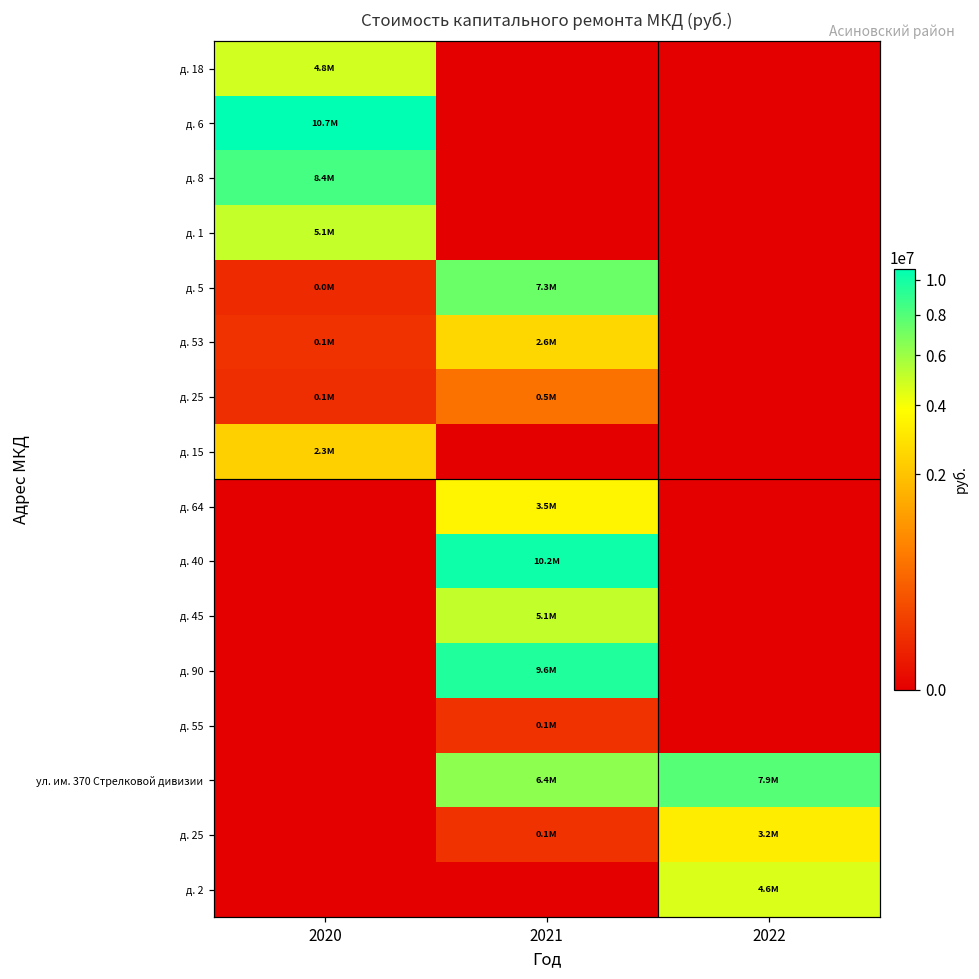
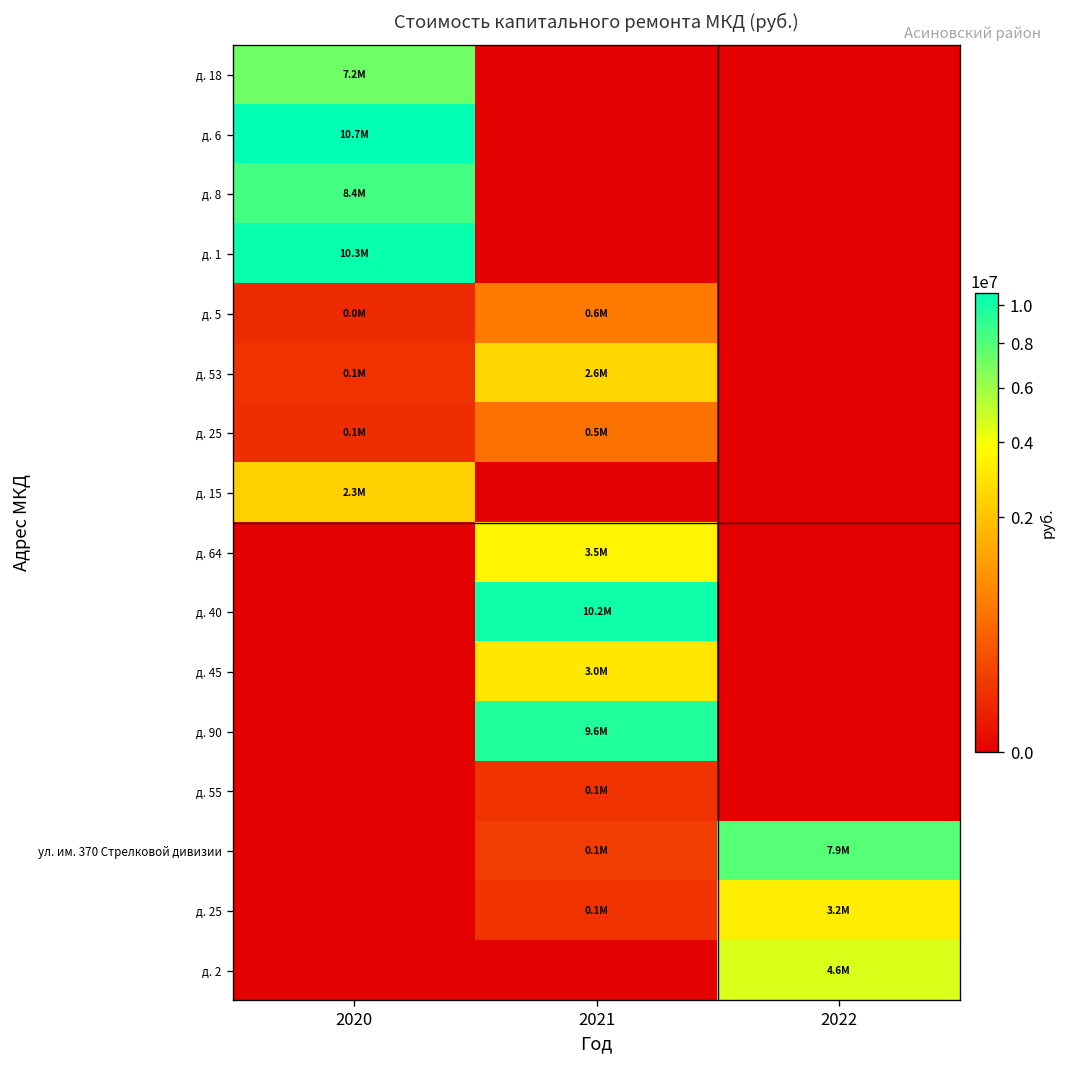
  {
    "д. 18": {
-     "2020": "4.8M"
+     "2020": "7.2M"
    },
    "д. 6": {
      "2020": "10.7M"
    },
    "д. 8": {
      "2020": "8.4M"
    },
    "д. 1": {
-     "2020": "5.1M"
+     "2020": "10.3M"
    },
    "д. 5": {
      "2020": "0.0M",
-     "2021": "7.3M"
+     "2021": "0.6M"
    },
    "д. 53": {
      "2020": "0.1M",
      "2021": "2.6M"
    },
    "д. 15": {
      "2020": "2.3M"
    },
    "д. 64": {
      "2021": "3.5M"
    },
    "д. 40": {
      "2021": "10.2M"
    },
    "д. 45": {
-     "2021": "5.1M"
+     "2021": "3.0M"
    },
    "д. 90": {
      "2021": "9.6M"
    },
    "д. 55": {
      "2021": "0.1M"
    },
    "ул. им. 370 Стрелковой дивизии": {
-     "2021": "6.4M",
+     "2021": "0.1M",
      "2022": "7.9M"
    },
    "д. 2": {
      "2022": "4.6M"
    }
  }
